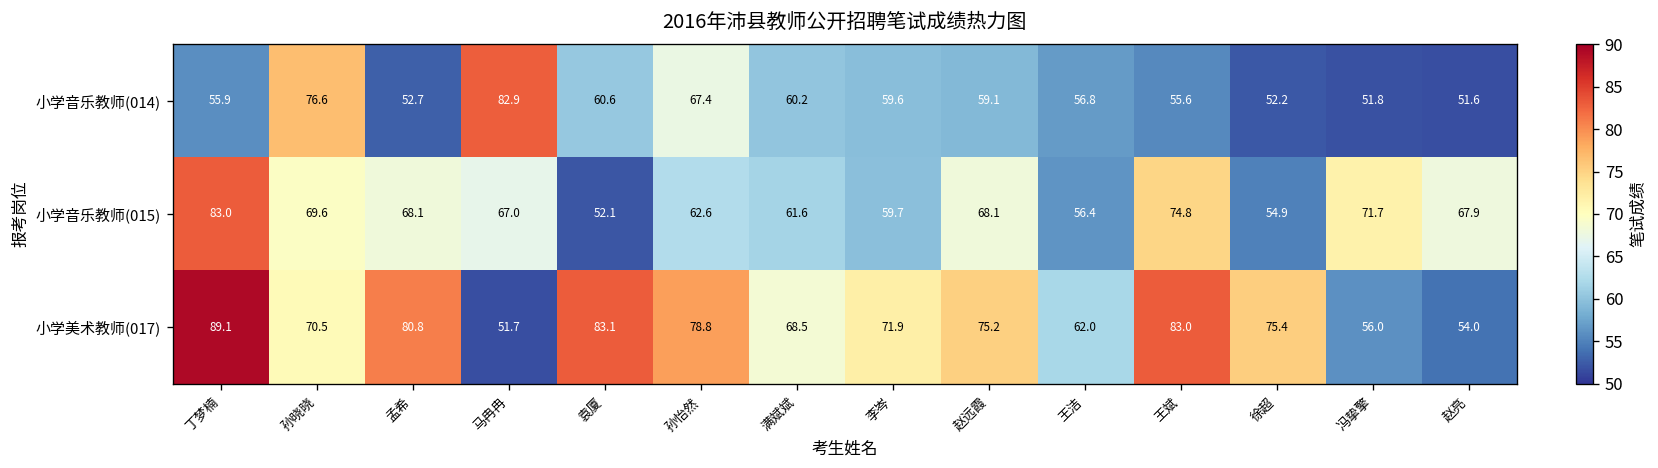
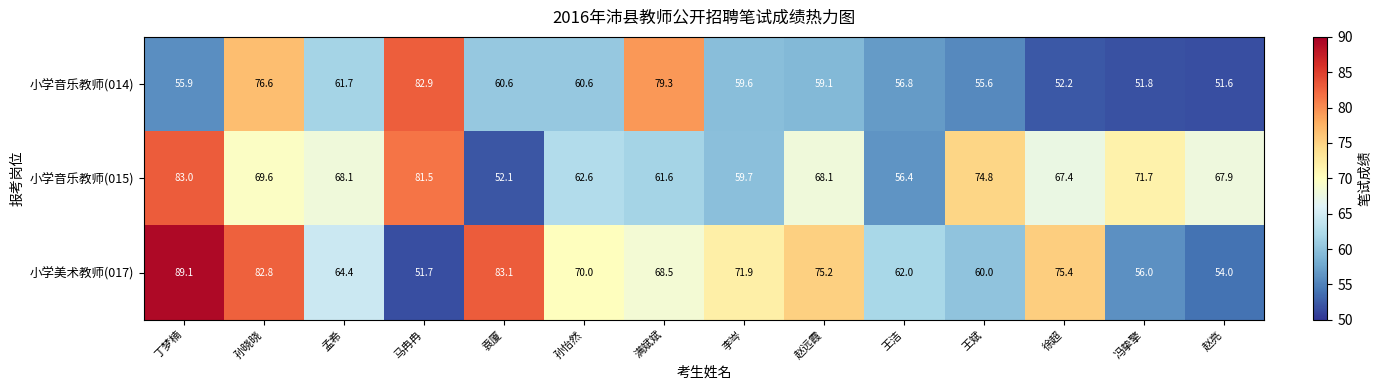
  {
    "小学音乐教师(014)": {
      "丁梦楠": 55.9,
      "孙晓晓": 76.6,
-     "孟希": 52.7,
+     "孟希": 61.7,
      "马冉冉": 82.9,
      "袁厦": 60.6,
-     "孙怡然": 67.4,
-     "满斌斌": 60.2,
+     "孙怡然": 60.6,
+     "满斌斌": 79.3,
      "李岑": 59.6,
      "赵远霞": 59.1,
      "王洁": 56.8,
      "王斌": 55.6,
      "徐超": 52.2,
      "冯挚擎": 51.8,
      "赵亮": 51.6
    },
    "小学音乐教师(015)": {
      "丁梦楠": 83.0,
      "孙晓晓": 69.6,
      "孟希": 68.1,
-     "马冉冉": 67.0,
+     "马冉冉": 81.5,
      "袁厦": 52.1,
      "孙怡然": 62.6,
      "满斌斌": 61.6,
      "李岑": 59.7,
      "赵远霞": 68.1,
      "王洁": 56.4,
      "王斌": 74.8,
-     "徐超": 54.9,
+     "徐超": 67.4,
      "冯挚擎": 71.7,
      "赵亮": 67.9
    },
    "小学美术教师(017)": {
      "丁梦楠": 89.1,
-     "孙晓晓": 70.5,
-     "孟希": 80.8,
+     "孙晓晓": 82.8,
+     "孟希": 64.4,
      "马冉冉": 51.7,
      "袁厦": 83.1,
-     "孙怡然": 78.8,
+     "孙怡然": 70.0,
      "满斌斌": 68.5,
      "李岑": 71.9,
      "赵远霞": 75.2,
      "王洁": 62.0,
-     "王斌": 83.0,
+     "王斌": 60.0,
      "徐超": 75.4,
      "冯挚擎": 56.0,
      "赵亮": 54.0
    }
  }
